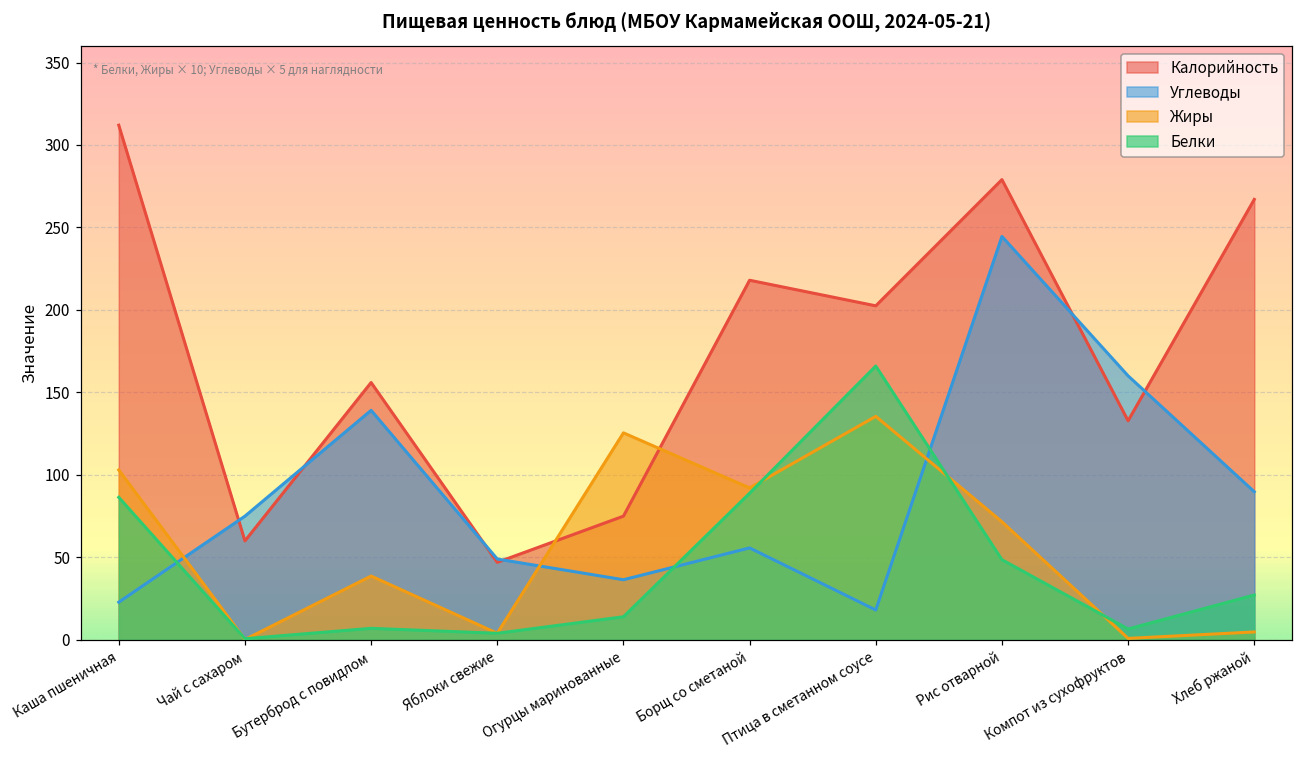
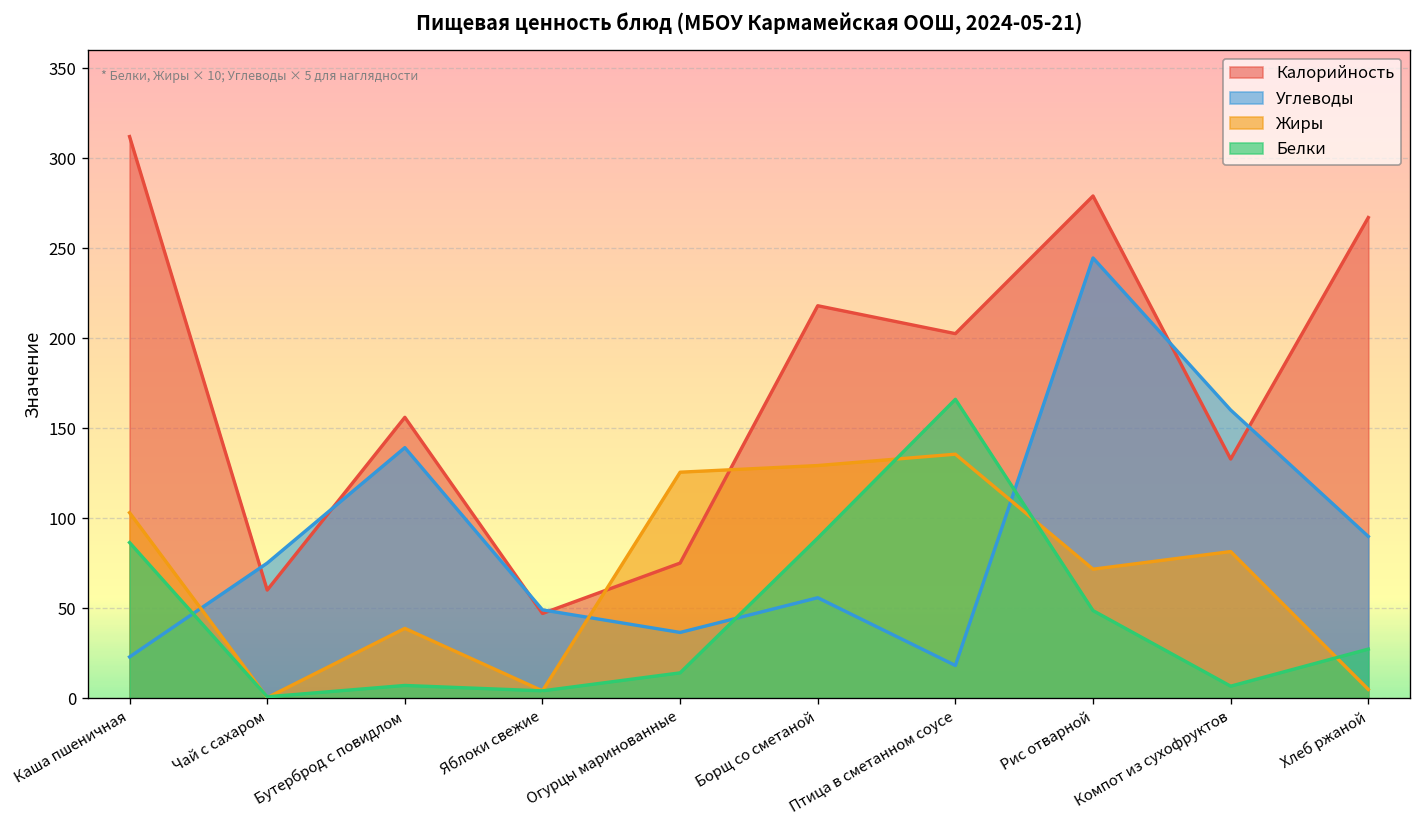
  {
    "Калорийность": {
      "Каша пшеничная": 312,
      "Чай с сахаром": 60,
      "Бутерброд с повидлом": 156,
      "Яблоки свежие": 47,
      "Огурцы маринованные": 75,
      "Борщ со сметаной": 218,
      "Птица в сметанном соусе": 203,
      "Рис отварной": 279,
      "Компот из сухофруктов": 133,
      "Хлеб ржаной": 267
    },
    "Углеводы": {
      "Каша пшеничная": 23,
      "Чай с сахаром": 75,
      "Бутерброд с повидлом": 139,
      "Яблоки свежие": 49,
      "Огурцы маринованные": 36,
      "Борщ со сметаной": 56,
      "Птица в сметанном соусе": 18,
      "Рис отварной": 245,
      "Компот из сухофруктов": 160,
      "Хлеб ржаной": 90
    },
    "Жиры": {
      "Каша пшеничная": 103,
      "Бутерброд с повидлом": 39,
      "Огурцы маринованные": 126,
-     "Борщ со сметаной": 92,
+     "Борщ со сметаной": 129,
      "Птица в сметанном соусе": 136,
      "Рис отварной": 72,
-     "Компот из сухофруктов": 1,
+     "Компот из сухофруктов": 81,
      "Хлеб ржаной": 5
    },
    "Белки": {
      "Каша пшеничная": 86,
      "Бутерброд с повидлом": 7,
      "Огурцы маринованные": 14,
      "Борщ со сметаной": 89,
      "Птица в сметанном соусе": 166,
      "Рис отварной": 49,
      "Компот из сухофруктов": 7,
      "Хлеб ржаной": 27
    }
  }
